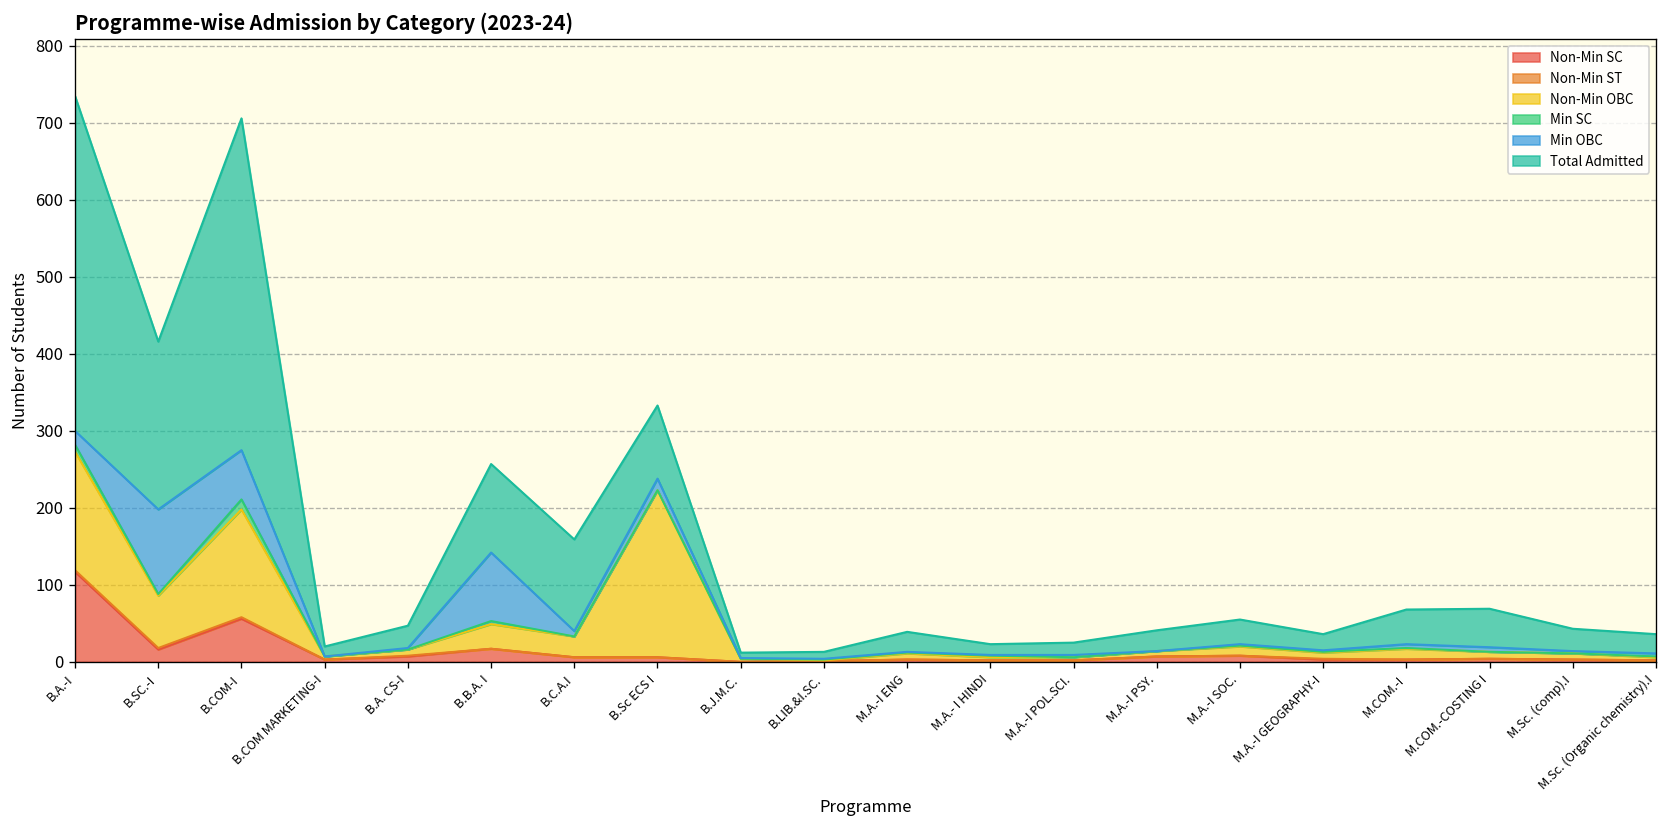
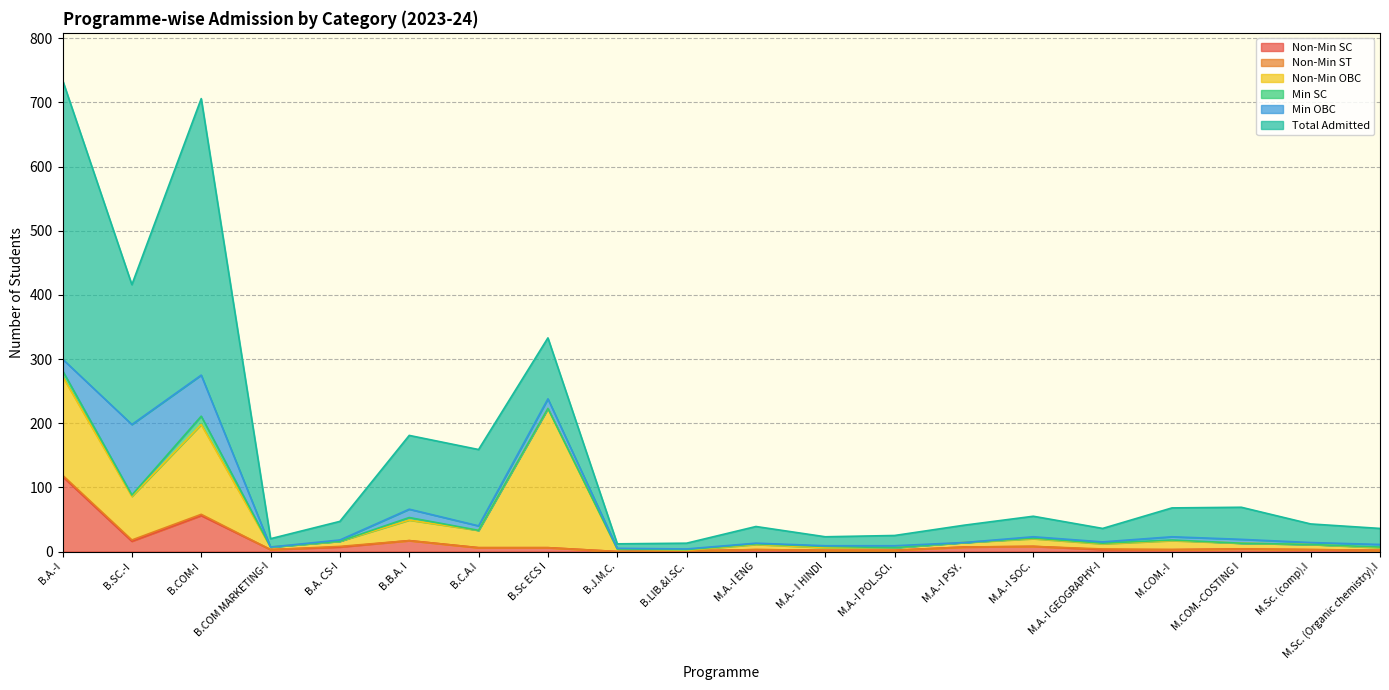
  {
    "Non-Min OBC": {
      "B.A.-I": 150,
      "B.COM-I": 140,
      "B.B.A. I": 30
    },
    "Min OBC": {
      "B.A.-I": 20,
      "B.SC.-I": 110,
      "B.COM-I": 60,
-     "B.B.A. I": 90,
+     "B.B.A. I": 10,
      "B.C.A.I": 10,
      "B.Sc ECS I": 20,
      "M.COM.-I": 10,
      "M.COM.-COSTING I": 10
    }
  }
